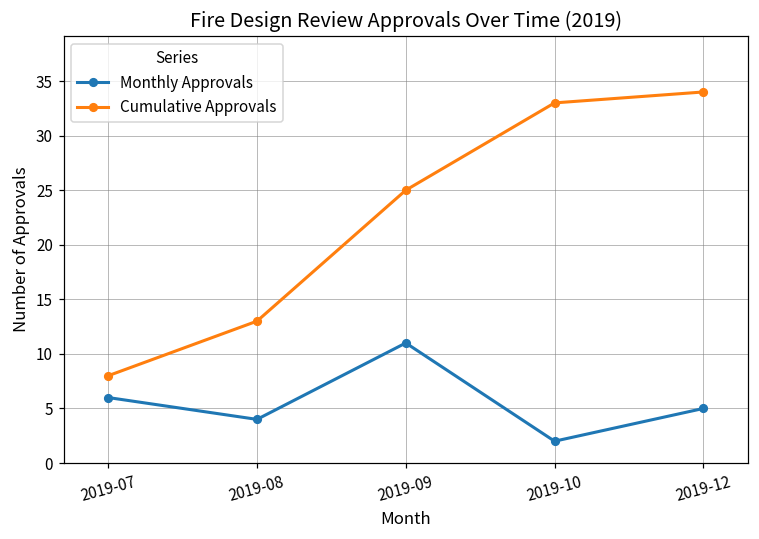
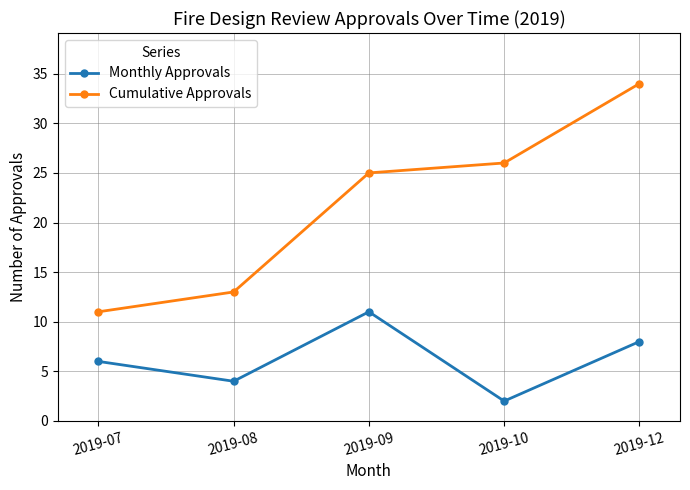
  {
    "Monthly Approvals": {
      "2019-07": 6,
      "2019-08": 4,
      "2019-09": 11,
      "2019-10": 2,
-     "2019-12": 5
+     "2019-12": 8
    },
    "Cumulative Approvals": {
-     "2019-07": 8,
+     "2019-07": 11,
      "2019-08": 13,
      "2019-09": 25,
-     "2019-10": 33,
+     "2019-10": 26,
      "2019-12": 34
    }
  }
